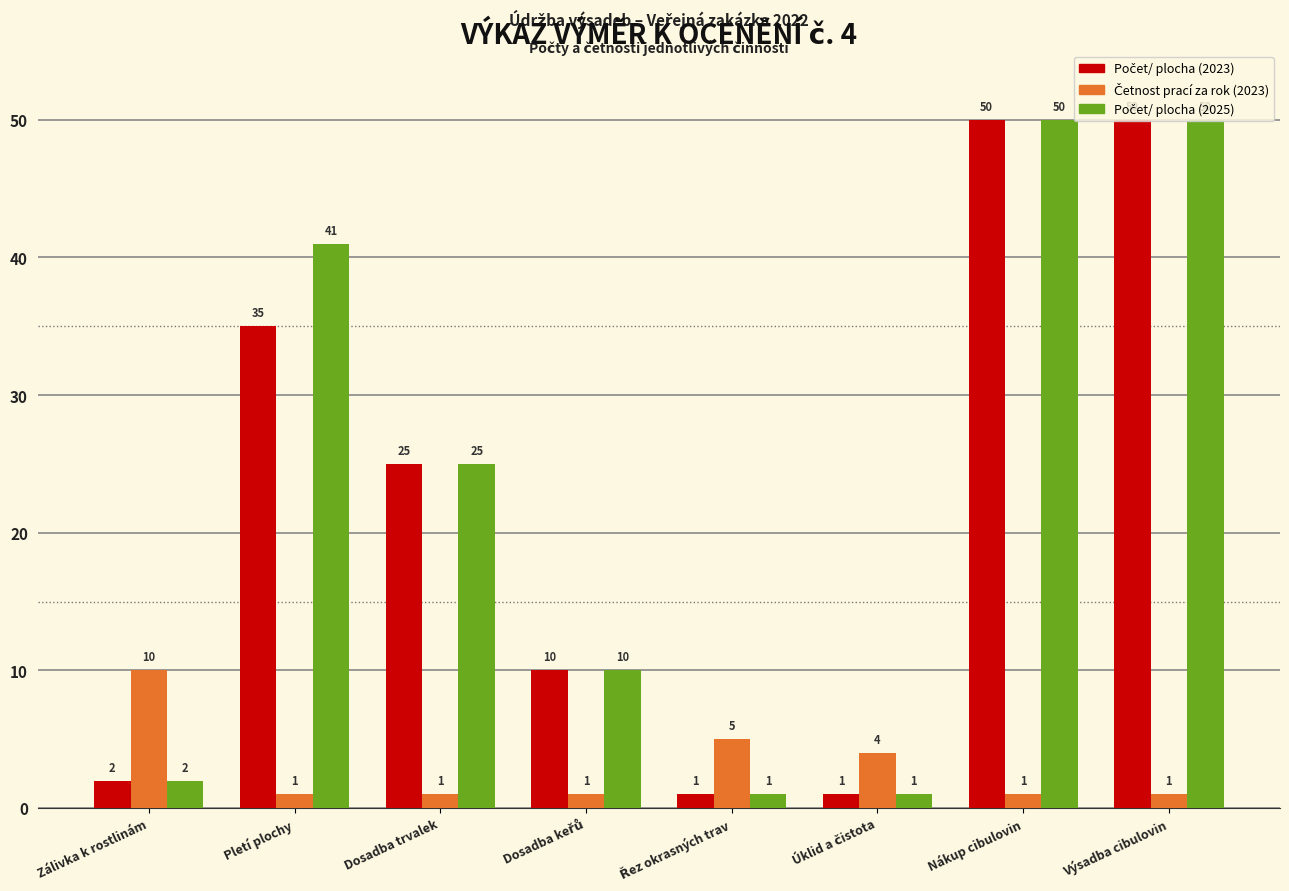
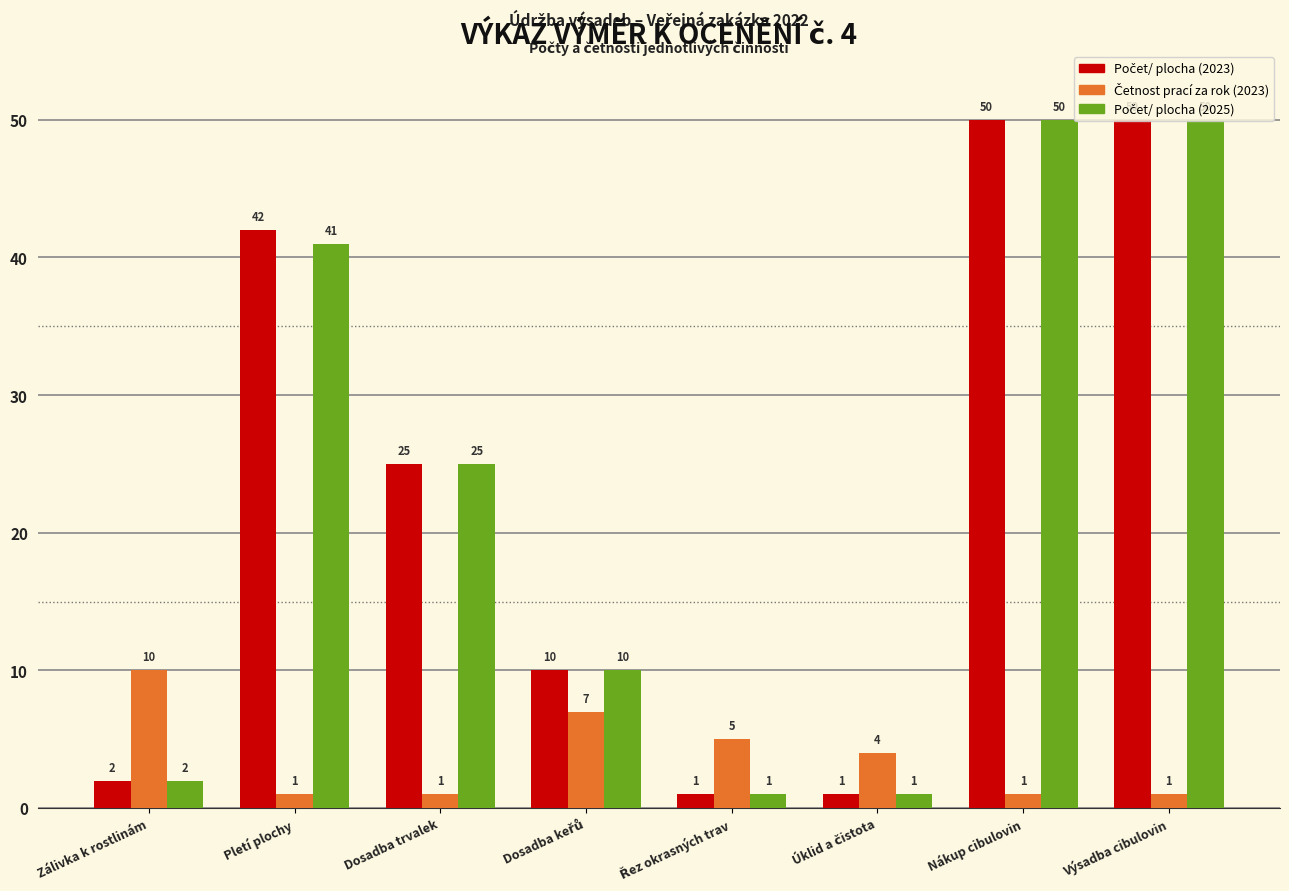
  {
    "Počet/ plocha (2023)": {
      "Zálivka k rostlinám": 2,
-     "Pletí plochy": 35,
+     "Pletí plochy": 42,
      "Dosadba trvalek": 25,
      "Dosadba keřů": 10,
      "Řez okrasných trav": 1,
      "Úklid a čistota": 1,
      "Nákup cibulovin": 50
    },
    "Četnost prací za rok (2023)": {
      "Zálivka k rostlinám": 10,
      "Pletí plochy": 1,
      "Dosadba trvalek": 1,
-     "Dosadba keřů": 1,
+     "Dosadba keřů": 7,
      "Řez okrasných trav": 5,
      "Úklid a čistota": 4,
      "Nákup cibulovin": 1,
      "Výsadba cibulovin": 1
    },
    "Počet/ plocha (2025)": {
      "Zálivka k rostlinám": 2,
      "Pletí plochy": 41,
      "Dosadba trvalek": 25,
      "Dosadba keřů": 10,
      "Řez okrasných trav": 1,
      "Úklid a čistota": 1,
      "Nákup cibulovin": 50
    }
  }
